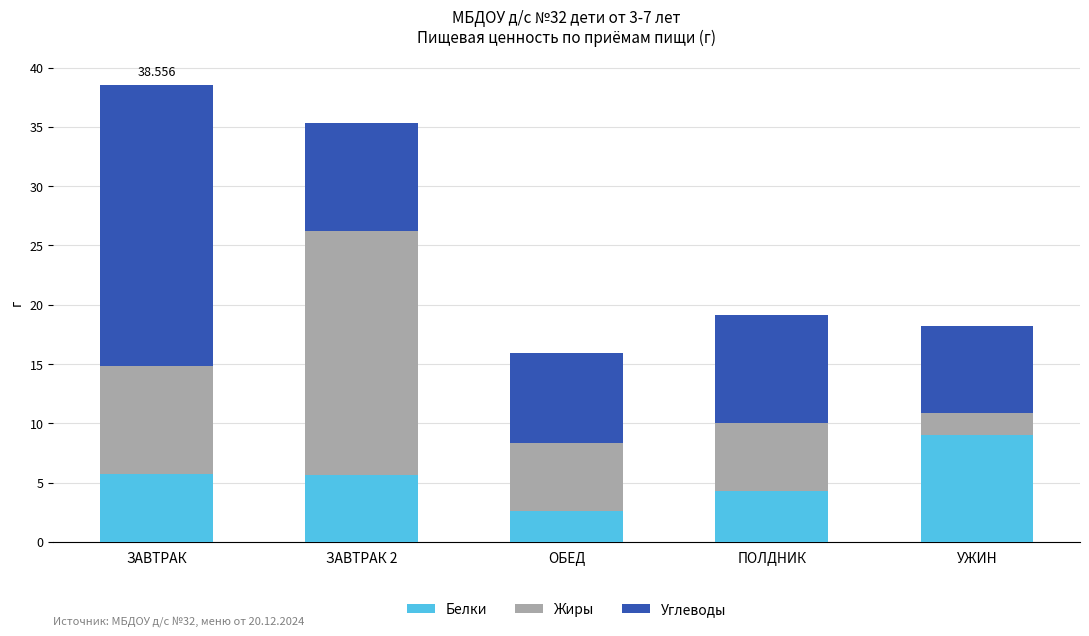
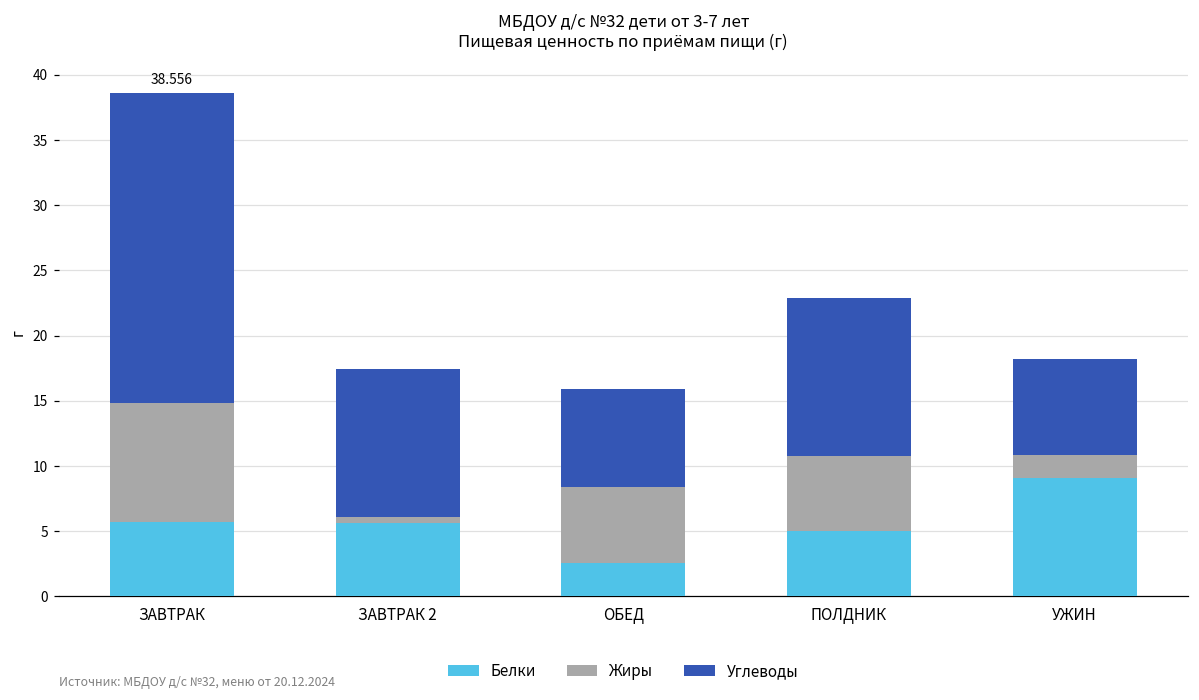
  {
    "Белки": {
      "ЗАВТРАК": 5.7,
      "ЗАВТРАК 2": 5.7,
      "ОБЕД": 2.6,
-     "ПОЛДНИК": 4.3,
+     "ПОЛДНИК": 5.0,
      "УЖИН": 9.0
    },
    "Жиры": {
      "ЗАВТРАК": 9.2,
-     "ЗАВТРАК 2": 20.5,
+     "ЗАВТРАК 2": 0.5,
      "ОБЕД": 5.8,
      "ПОЛДНИК": 5.7,
      "УЖИН": 1.8
    },
    "Углеводы": {
-     "ЗАВТРАК 2": 9.2,
+     "ЗАВТРАК 2": 11.3,
      "ОБЕД": 7.6,
-     "ПОЛДНИК": 9.1,
+     "ПОЛДНИК": 12.1,
      "УЖИН": 7.4
    }
  }
